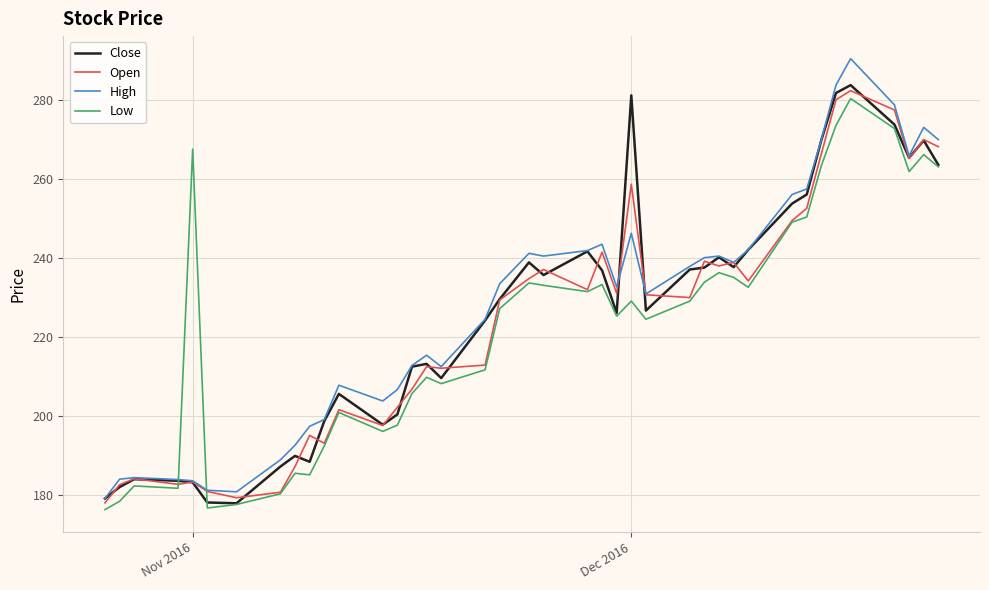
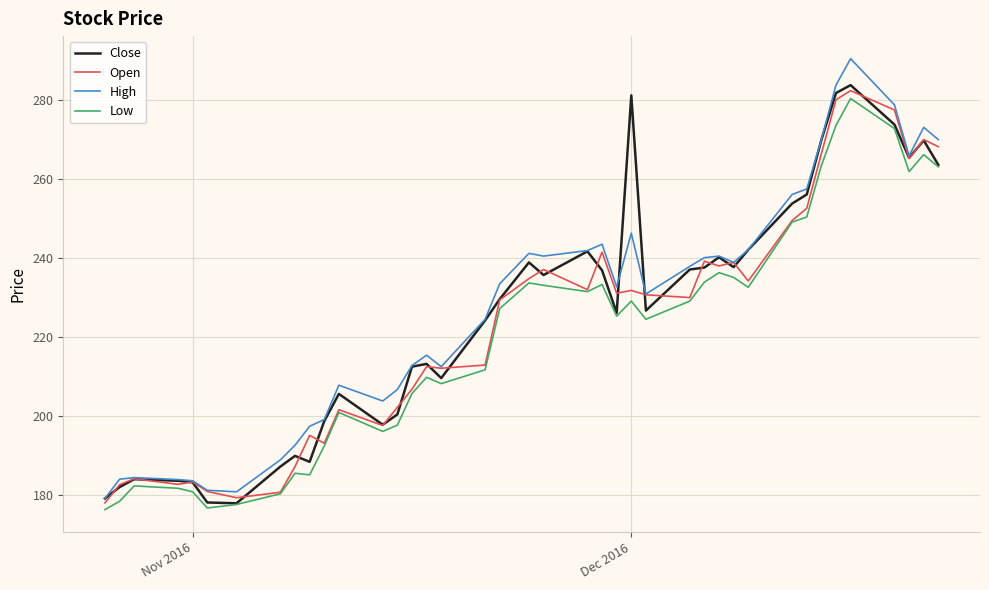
  {
    "Close": {
      "Dec 2016": 281
    },
    "Open": {
-     "Dec 2016": 259
+     "Dec 2016": 232
    },
    "High": {
      "Dec 2016": 246
    },
    "Low": {
-     "Nov 2016": 268,
+     "Nov 2016": 181,
      "Dec 2016": 229
    }
  }
